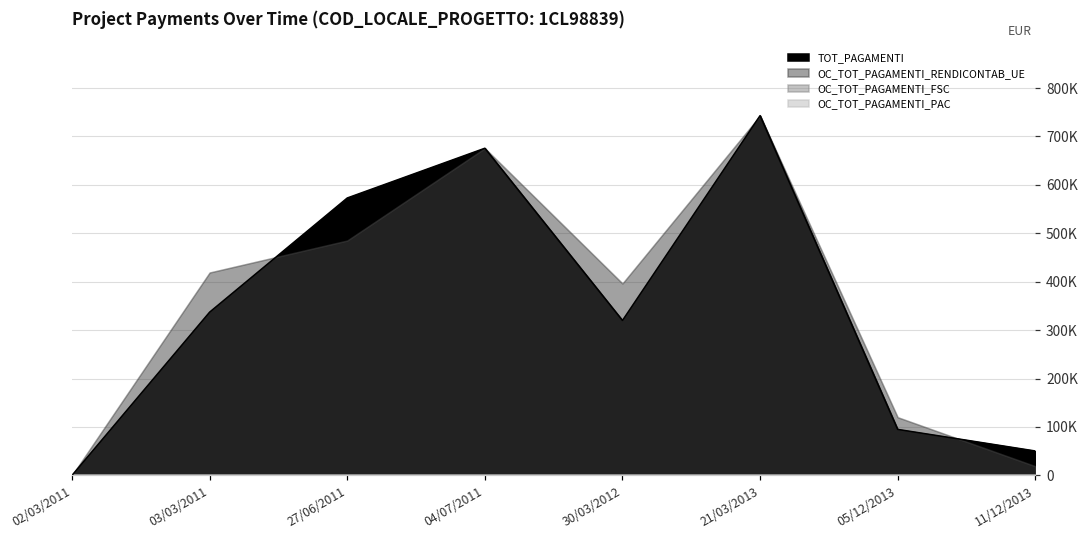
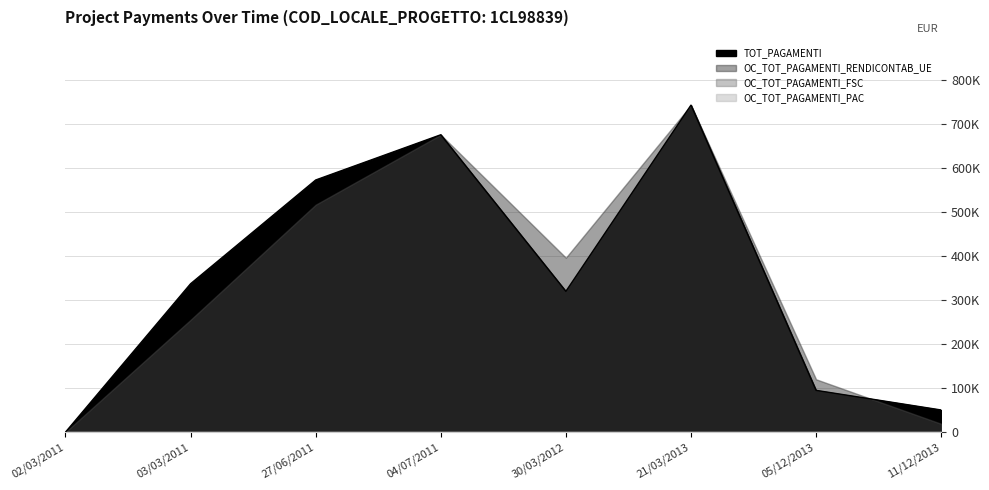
  {
    "TOT_PAGAMENTI": {
      "03/03/2011": 340000,
      "27/06/2011": 570000,
      "30/03/2012": 320000,
      "05/12/2013": 90000,
      "11/12/2013": 50000
    },
    "OC_TOT_PAGAMENTI_RENDICONTAB_UE": {
-     "03/03/2011": 420000,
-     "27/06/2011": 480000,
+     "03/03/2011": 260000,
+     "27/06/2011": 520000,
      "30/03/2012": 400000,
      "05/12/2013": 120000,
      "11/12/2013": 20000
    },
    "OC_TOT_PAGAMENTI_PAC": {
      "03/03/2011": 0,
      "27/06/2011": 0,
      "04/07/2011": 0,
      "30/03/2012": 0,
      "21/03/2013": 0,
      "05/12/2013": 0,
      "11/12/2013": 0
    }
  }
